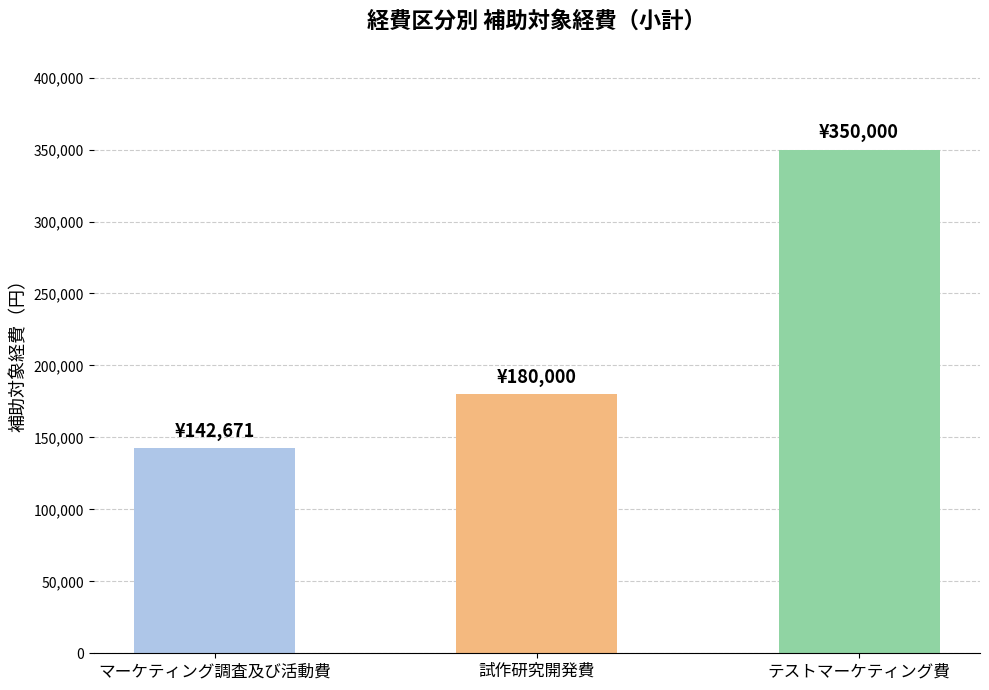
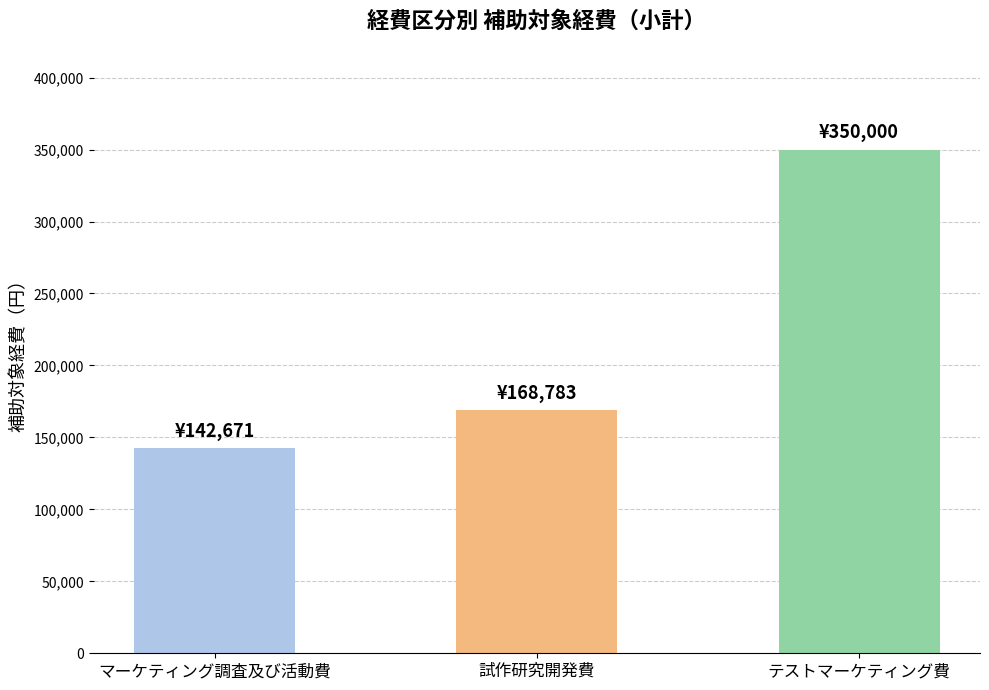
  {
    "マーケティング調査及び活動費": "¥142,671",
-   "試作研究開発費": "¥180,000",
+   "試作研究開発費": "¥168,783",
    "テストマーケティング費": "¥350,000"
  }
